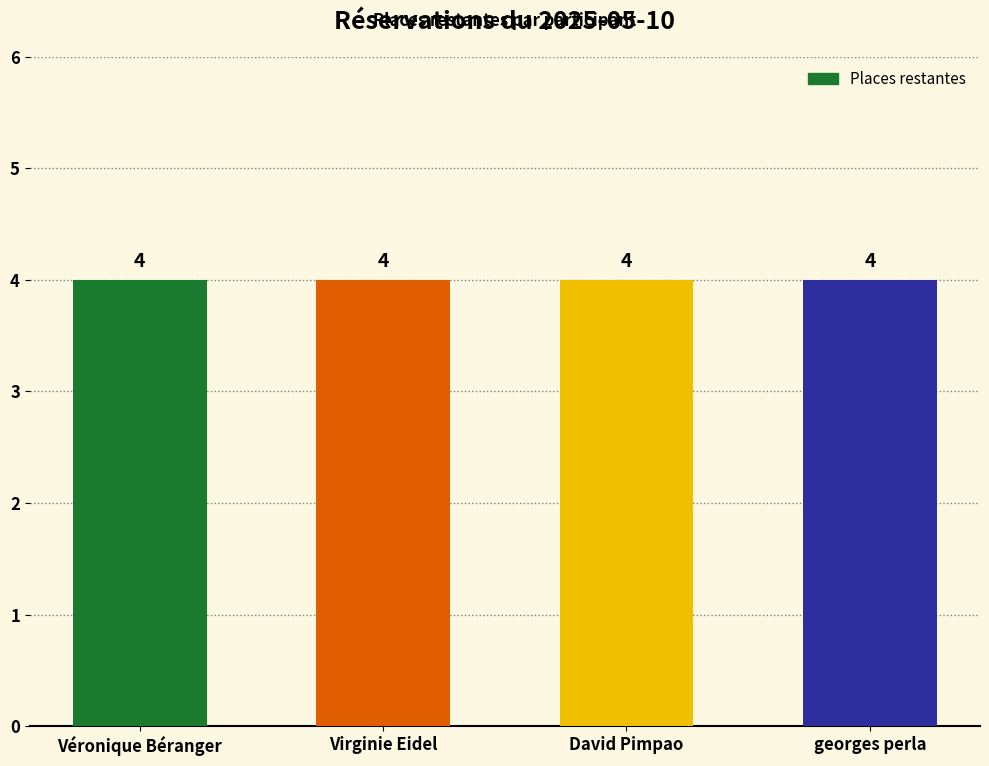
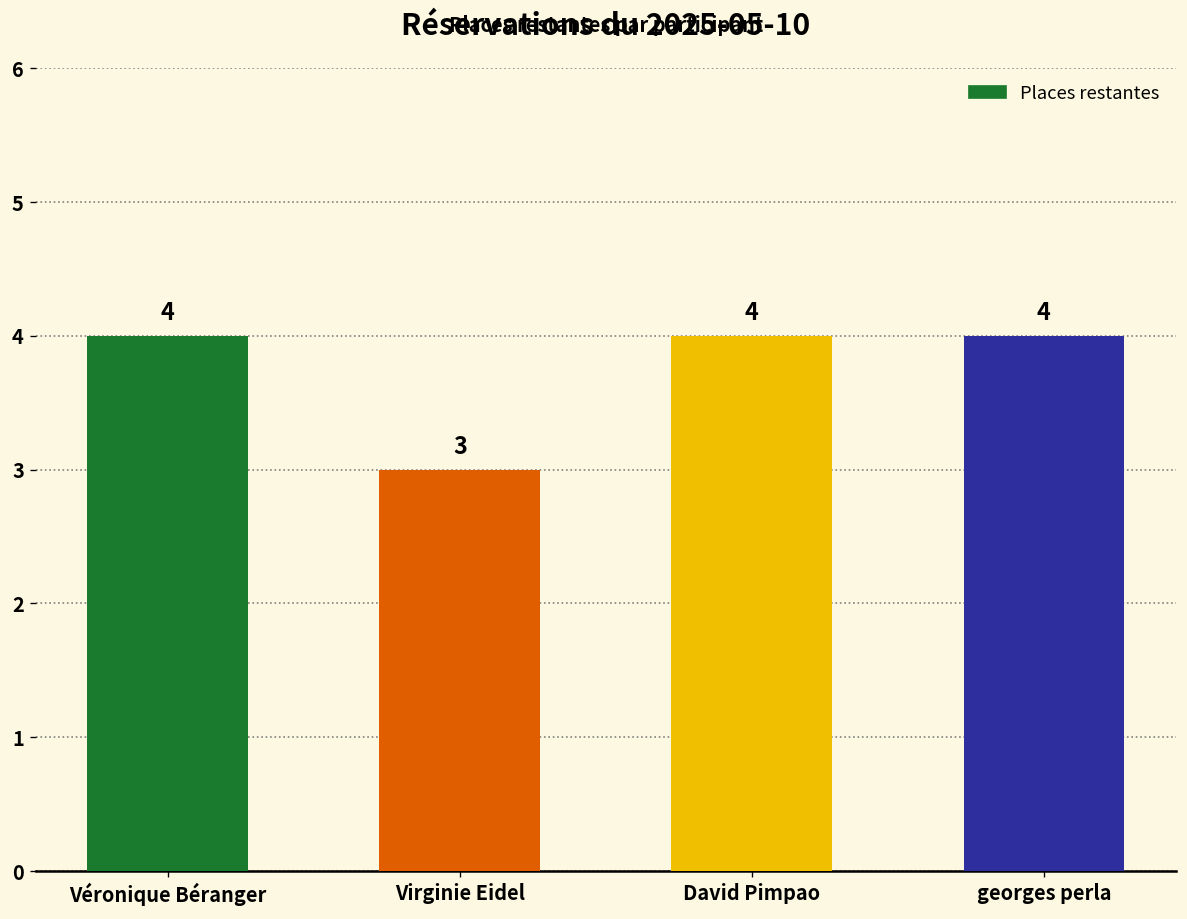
  {
    "Véronique Béranger": 4,
-   "Virginie Eidel": 4,
+   "Virginie Eidel": 3,
    "David Pimpao": 4,
    "georges perla": 4
  }
